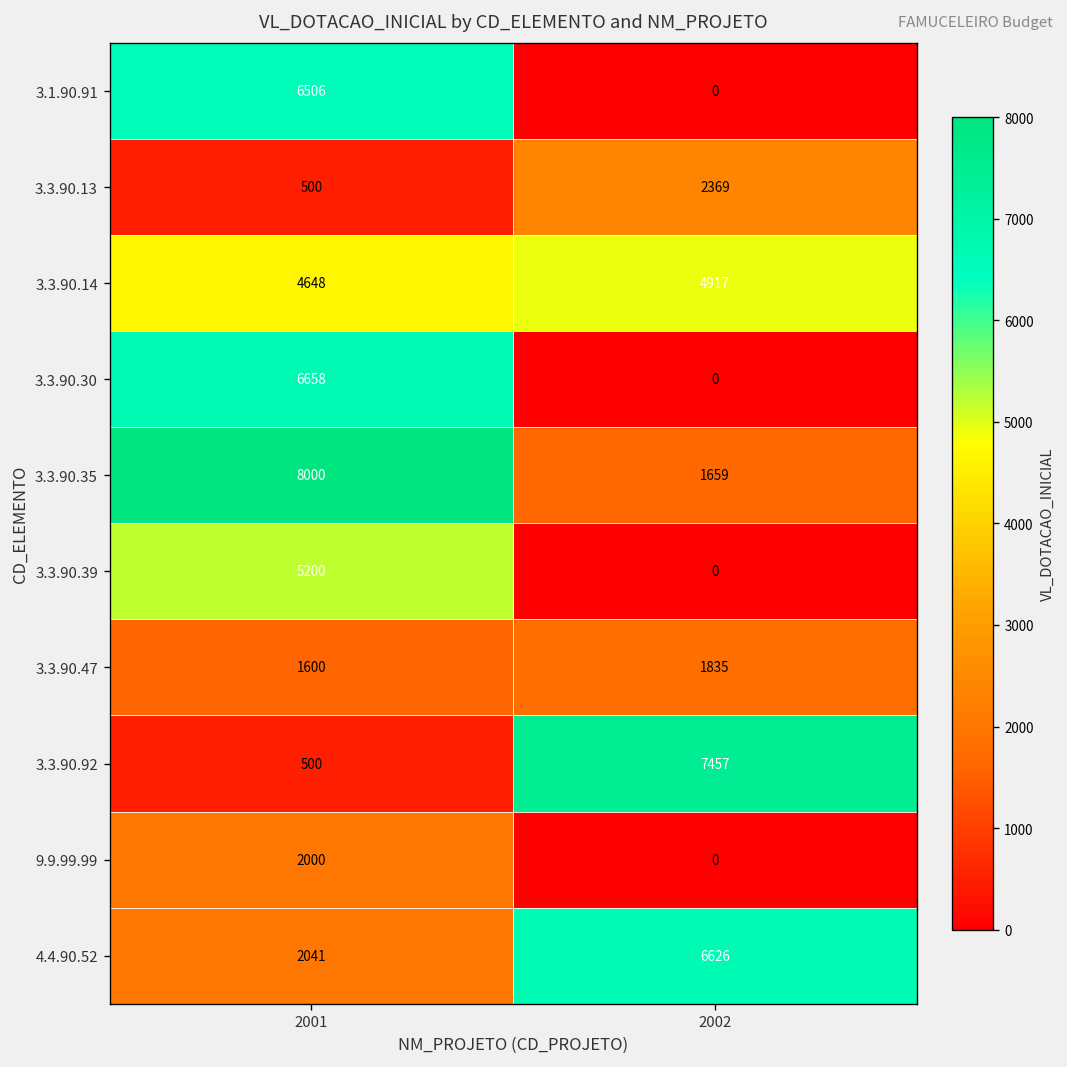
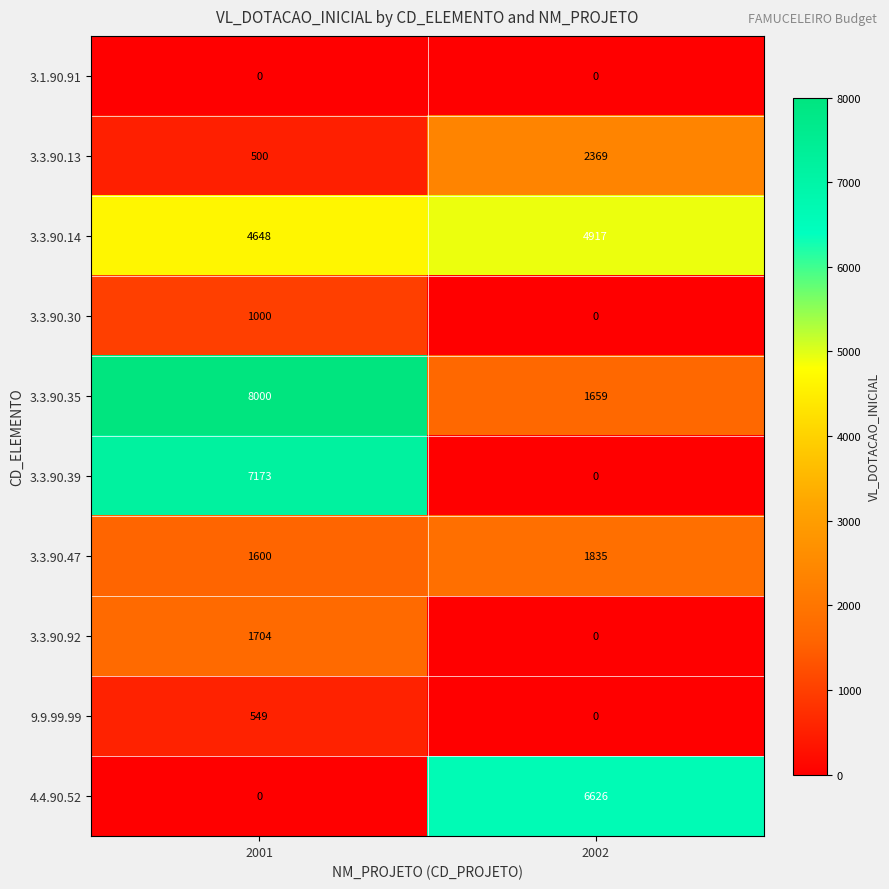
  {
    "3.1.90.91": {
-     "2001": 6506,
+     "2001": 0,
      "2002": 0
    },
    "3.3.90.13": {
      "2001": 500,
      "2002": 2369
    },
    "3.3.90.14": {
      "2001": 4648,
      "2002": 4917
    },
    "3.3.90.30": {
-     "2001": 6658,
+     "2001": 1000,
      "2002": 0
    },
    "3.3.90.35": {
      "2001": 8000,
      "2002": 1659
    },
    "3.3.90.39": {
-     "2001": 5200,
+     "2001": 7173,
      "2002": 0
    },
    "3.3.90.47": {
      "2001": 1600,
      "2002": 1835
    },
    "3.3.90.92": {
-     "2001": 500,
-     "2002": 7457
+     "2001": 1704,
+     "2002": 0
    },
    "9.9.99.99": {
-     "2001": 2000,
+     "2001": 549,
      "2002": 0
    },
    "4.4.90.52": {
-     "2001": 2041,
+     "2001": 0,
      "2002": 6626
    }
  }
